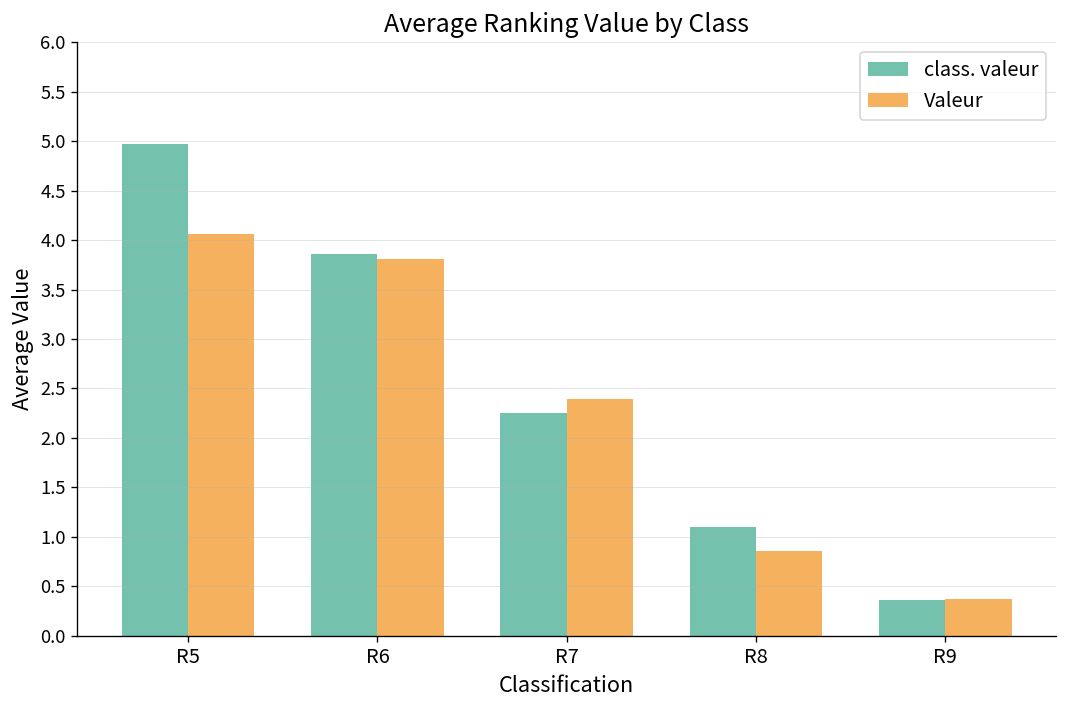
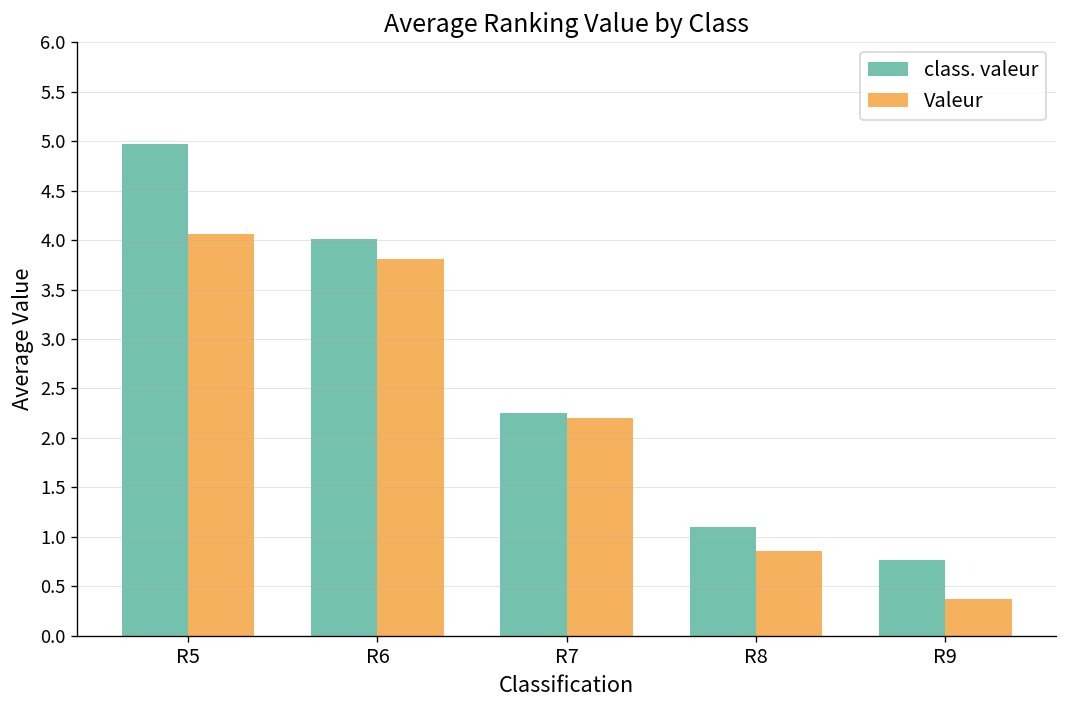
  {
    "class. valeur": {
      "R5": 5.0,
-     "R6": 3.9,
+     "R6": 4.0,
      "R7": 2.3,
      "R8": 1.1,
-     "R9": 0.4
+     "R9": 0.8
    },
    "Valeur": {
      "R5": 4.1,
      "R6": 3.8,
-     "R7": 2.4,
+     "R7": 2.2,
      "R8": 0.9,
      "R9": 0.4
    }
  }
